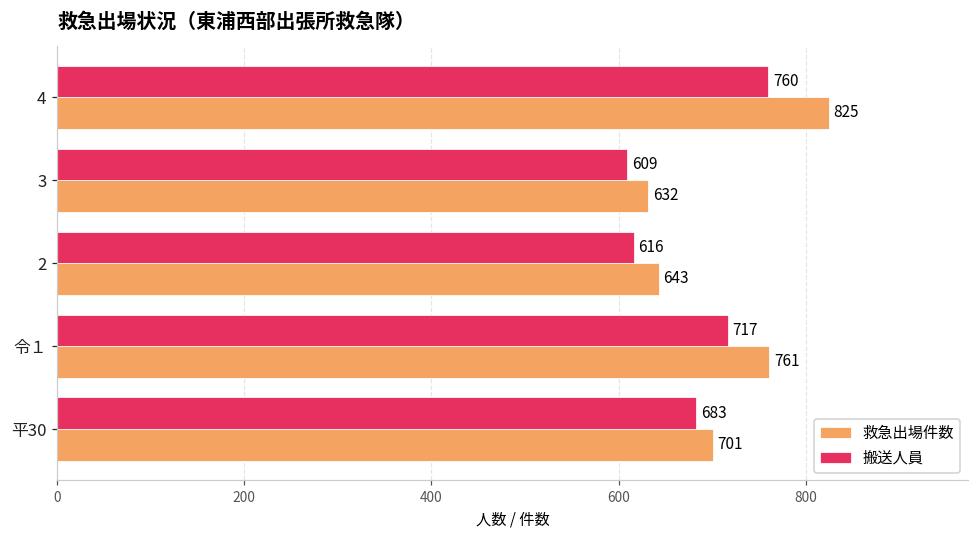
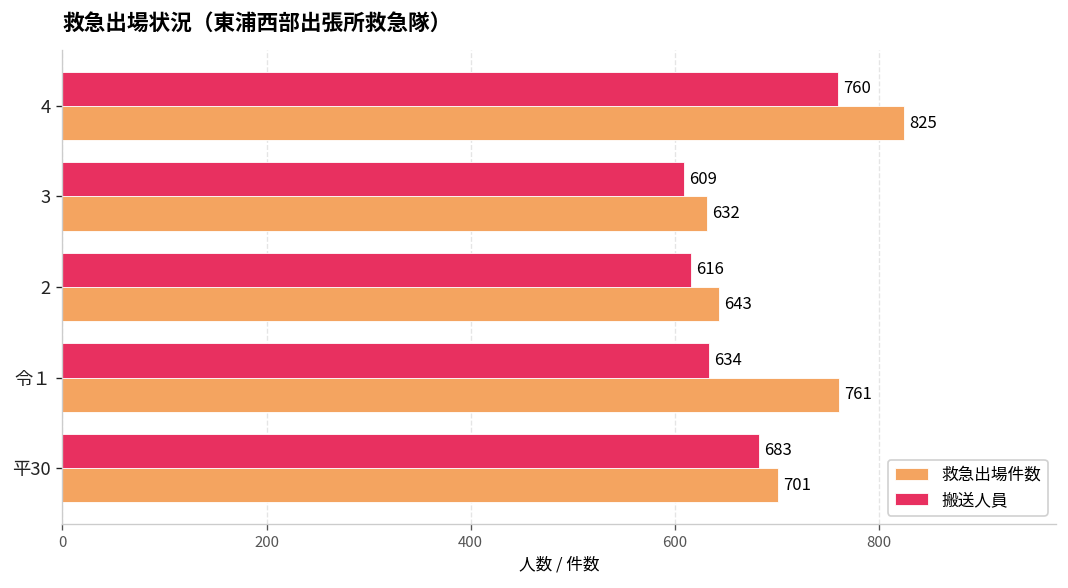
  {
    "救急出場件数": {
      "4": 825,
      "3": 632,
      "2": 643,
      "令１": 761,
      "平30": 701
    },
    "搬送人員": {
      "4": 760,
      "3": 609,
      "2": 616,
-     "令１": 717,
+     "令１": 634,
      "平30": 683
    }
  }
